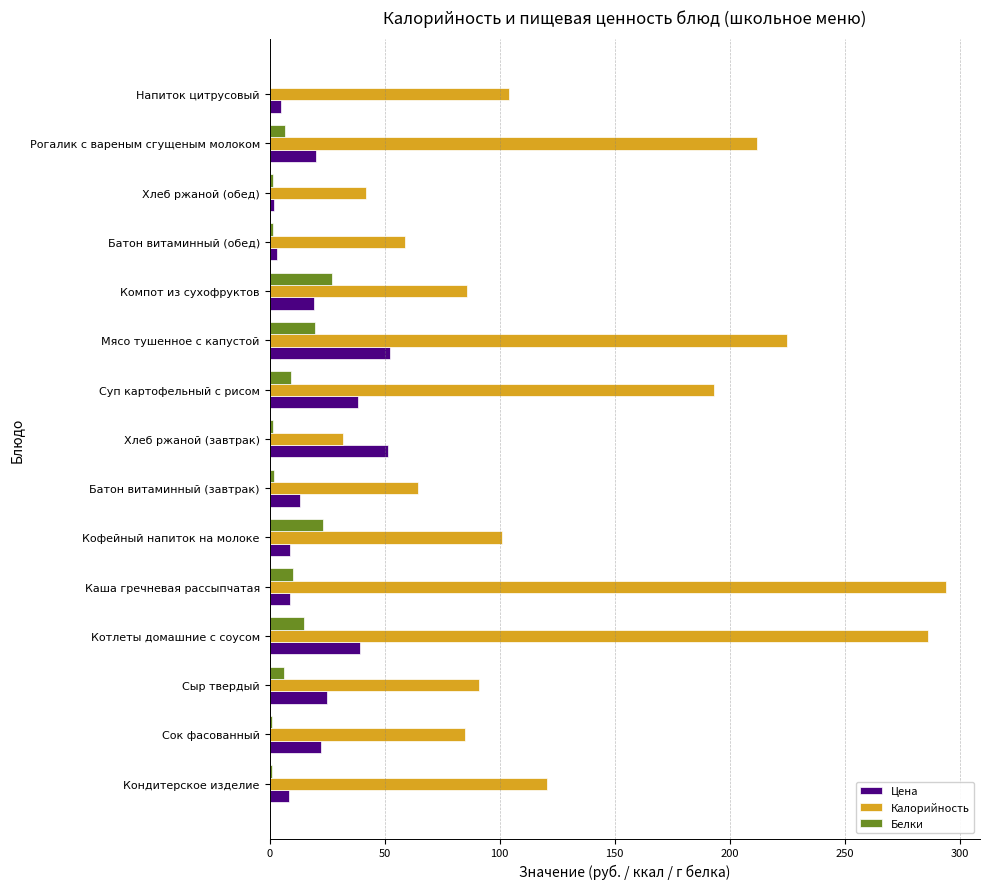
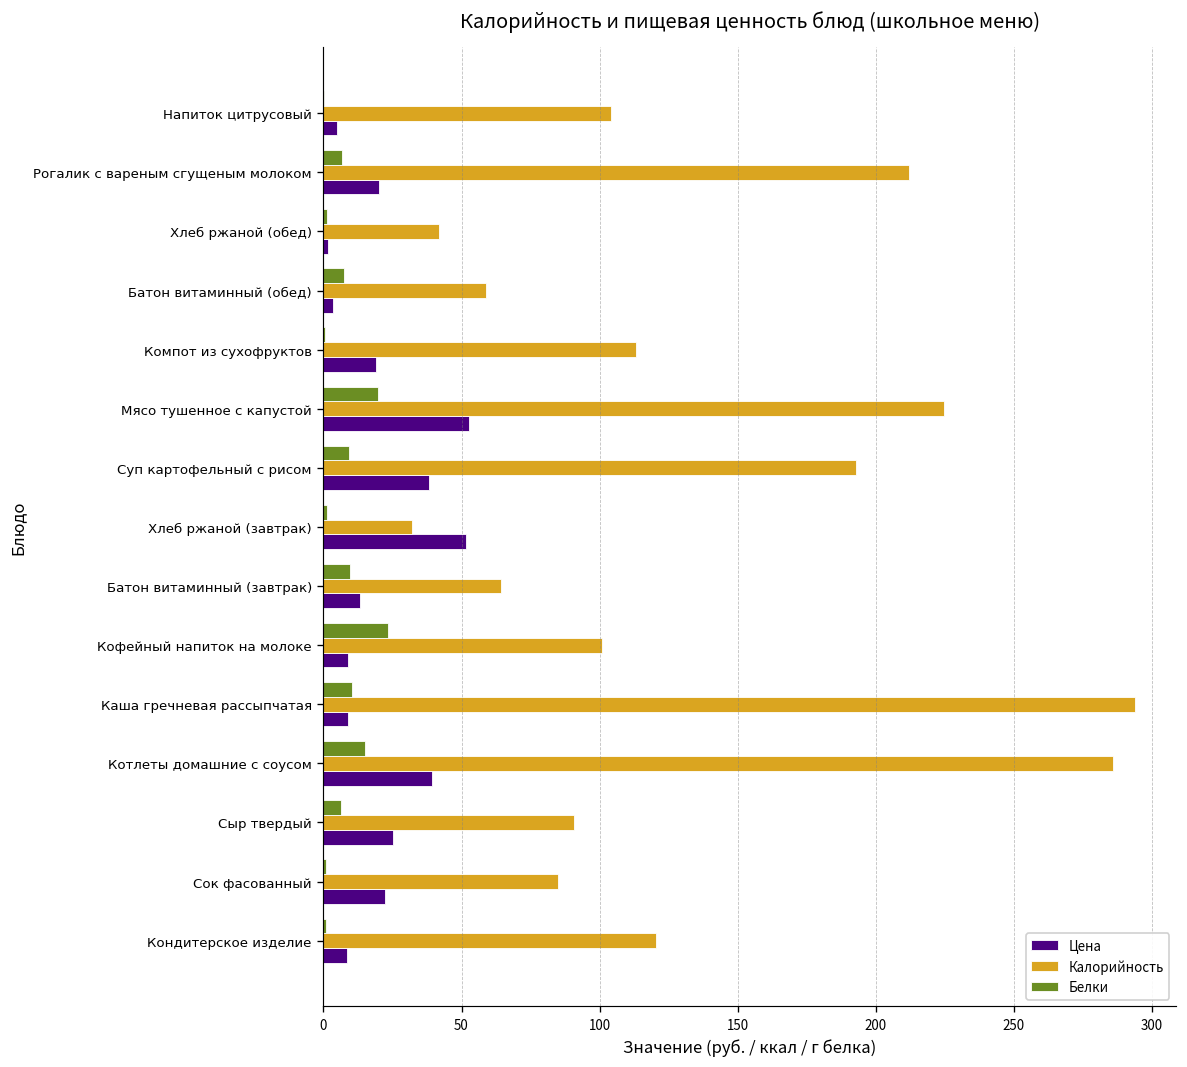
  {
    "Цена": {
      "Напиток цитрусовый": 5,
      "Рогалик с вареным сгущеным молоком": 20,
      "Хлеб ржаной (обед)": 2,
      "Батон витаминный (обед)": 3,
      "Компот из сухофруктов": 19,
      "Мясо тушенное с капустой": 53,
      "Суп картофельный с рисом": 38,
      "Хлеб ржаной (завтрак)": 51,
      "Батон витаминный (завтрак)": 13,
      "Кофейный напиток на молоке": 9,
      "Каша гречневая рассыпчатая": 9,
      "Котлеты домашние с соусом": 39,
      "Сыр твердый": 25,
      "Сок фасованный": 22,
      "Кондитерское изделие": 9
    },
    "Калорийность": {
      "Напиток цитрусовый": 104,
      "Рогалик с вареным сгущеным молоком": 212,
      "Хлеб ржаной (обед)": 42,
      "Батон витаминный (обед)": 59,
-     "Компот из сухофруктов": 86,
+     "Компот из сухофруктов": 113,
      "Мясо тушенное с капустой": 225,
      "Суп картофельный с рисом": 193,
      "Хлеб ржаной (завтрак)": 32,
      "Батон витаминный (завтрак)": 64,
      "Кофейный напиток на молоке": 101,
      "Каша гречневая рассыпчатая": 294,
      "Котлеты домашние с соусом": 286,
      "Сыр твердый": 91,
      "Сок фасованный": 85,
      "Кондитерское изделие": 120
    },
    "Белки": {
      "Рогалик с вареным сгущеным молоком": 7,
      "Хлеб ржаной (обед)": 1,
-     "Батон витаминный (обед)": 2,
-     "Компот из сухофруктов": 27,
+     "Батон витаминный (обед)": 7,
+     "Компот из сухофруктов": 1,
      "Мясо тушенное с капустой": 20,
      "Суп картофельный с рисом": 9,
      "Хлеб ржаной (завтрак)": 1,
-     "Батон витаминный (завтрак)": 2,
+     "Батон витаминный (завтрак)": 10,
      "Кофейный напиток на молоке": 23,
      "Каша гречневая рассыпчатая": 10,
      "Котлеты домашние с соусом": 15,
      "Сыр твердый": 6
    }
  }
